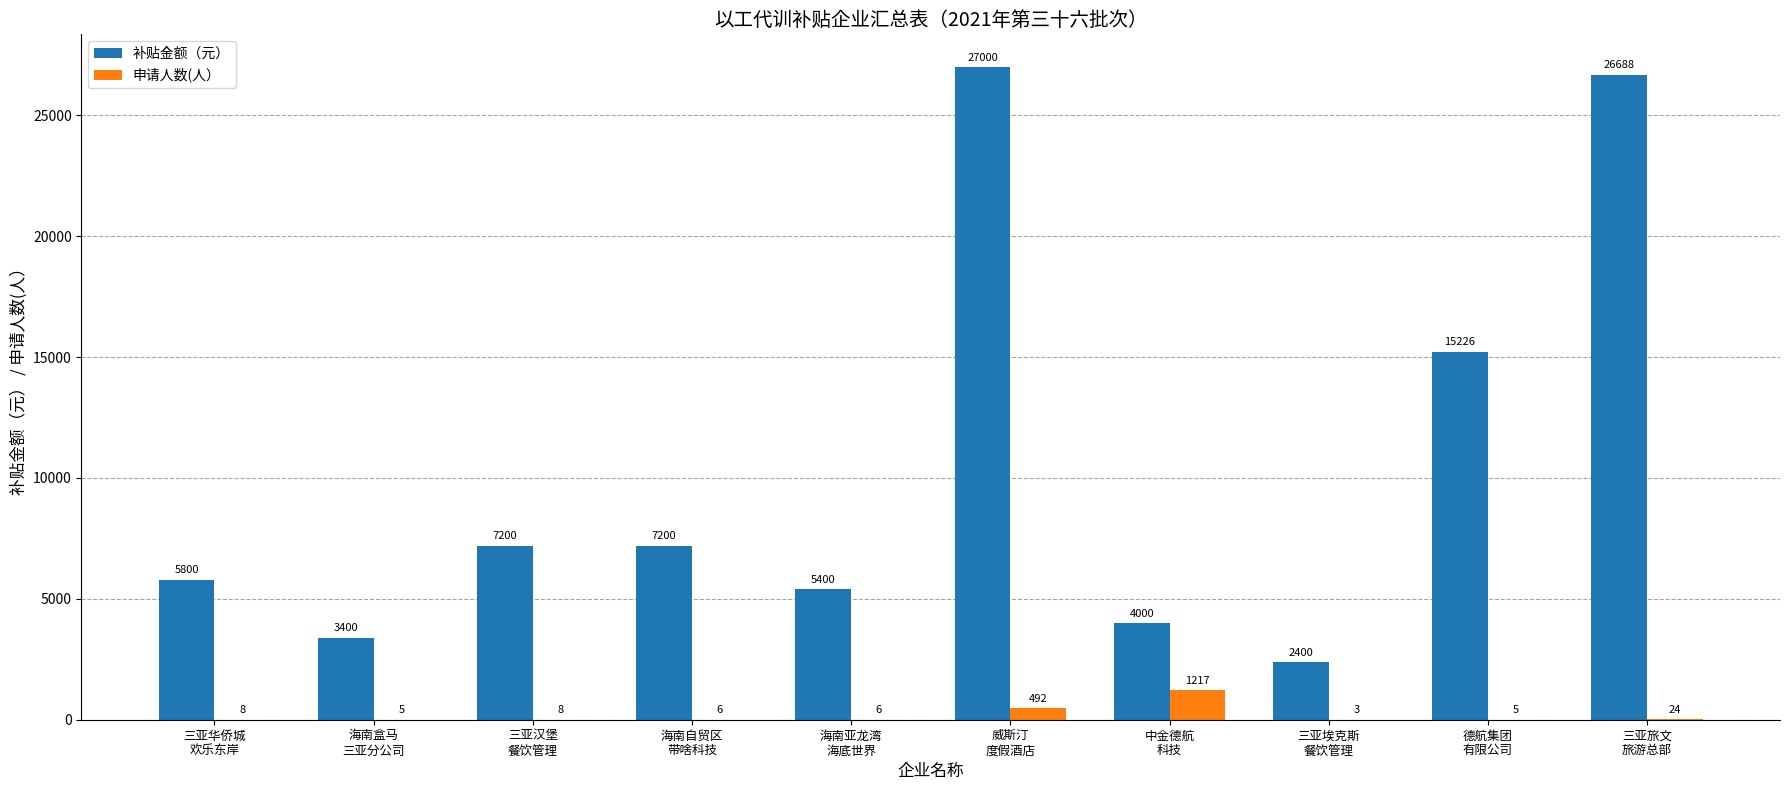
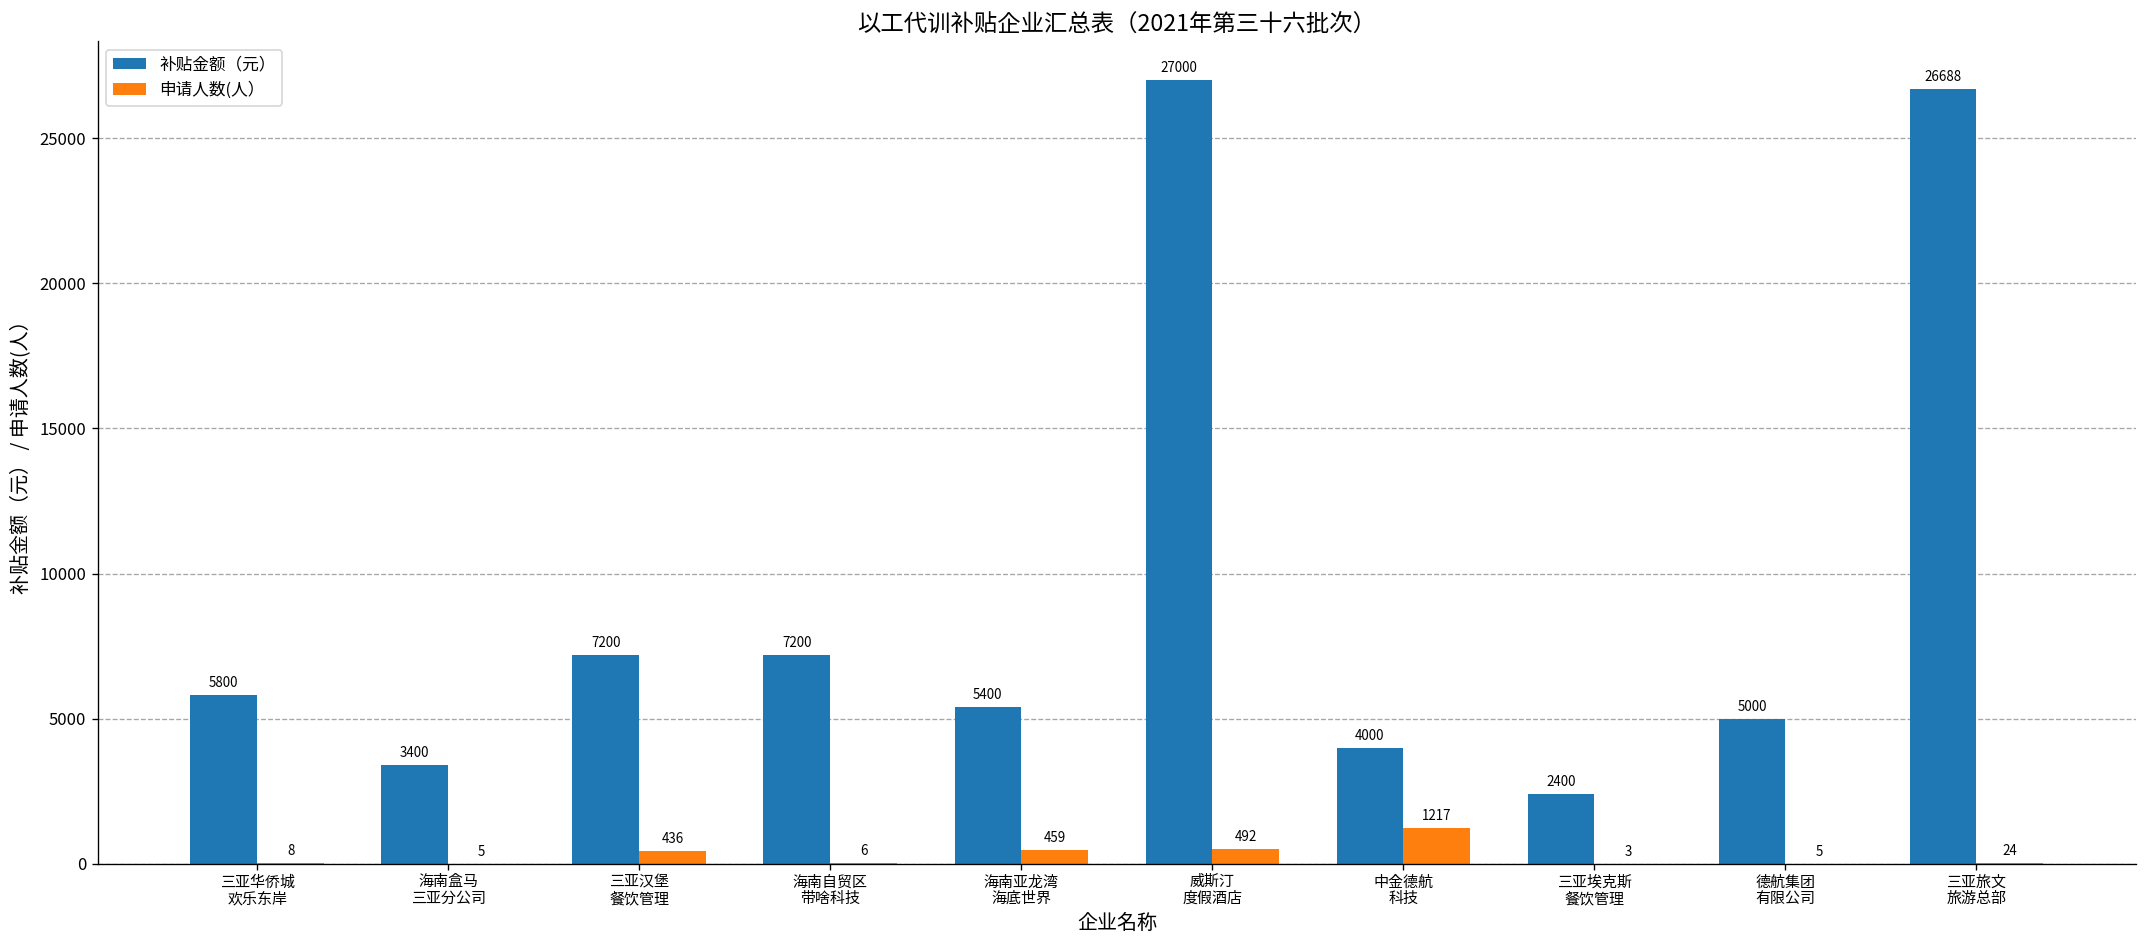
  {
    "补贴金额（元）": {
      "三亚华侨城 欢乐东岸": 5800,
      "海南盒马 三亚分公司": 3400,
      "三亚汉堡 餐饮管理": 7200,
      "海南自贸区 带啥科技": 7200,
      "海南亚龙湾 海底世界": 5400,
      "威斯汀 度假酒店": 27000,
      "中金德航 科技": 4000,
      "三亚埃克斯 餐饮管理": 2400,
-     "德航集团 有限公司": 15226,
+     "德航集团 有限公司": 5000,
      "三亚旅文 旅游总部": 26688
    },
    "申请人数(人）": {
      "三亚华侨城 欢乐东岸": 8,
      "海南盒马 三亚分公司": 5,
-     "三亚汉堡 餐饮管理": 8,
+     "三亚汉堡 餐饮管理": 436,
      "海南自贸区 带啥科技": 6,
-     "海南亚龙湾 海底世界": 6,
+     "海南亚龙湾 海底世界": 459,
      "威斯汀 度假酒店": 492,
      "中金德航 科技": 1217,
      "三亚埃克斯 餐饮管理": 3,
      "德航集团 有限公司": 5,
      "三亚旅文 旅游总部": 24
    }
  }
